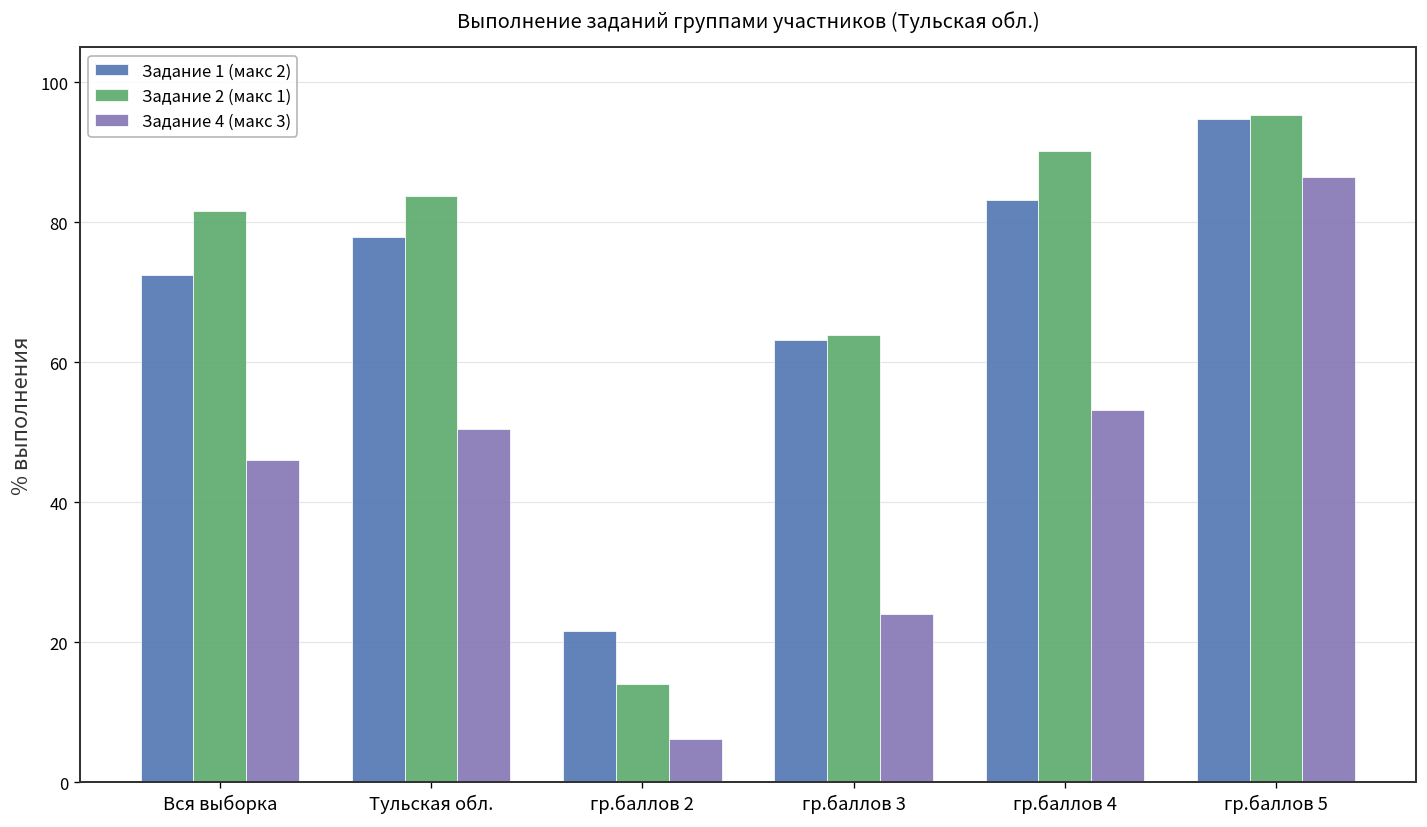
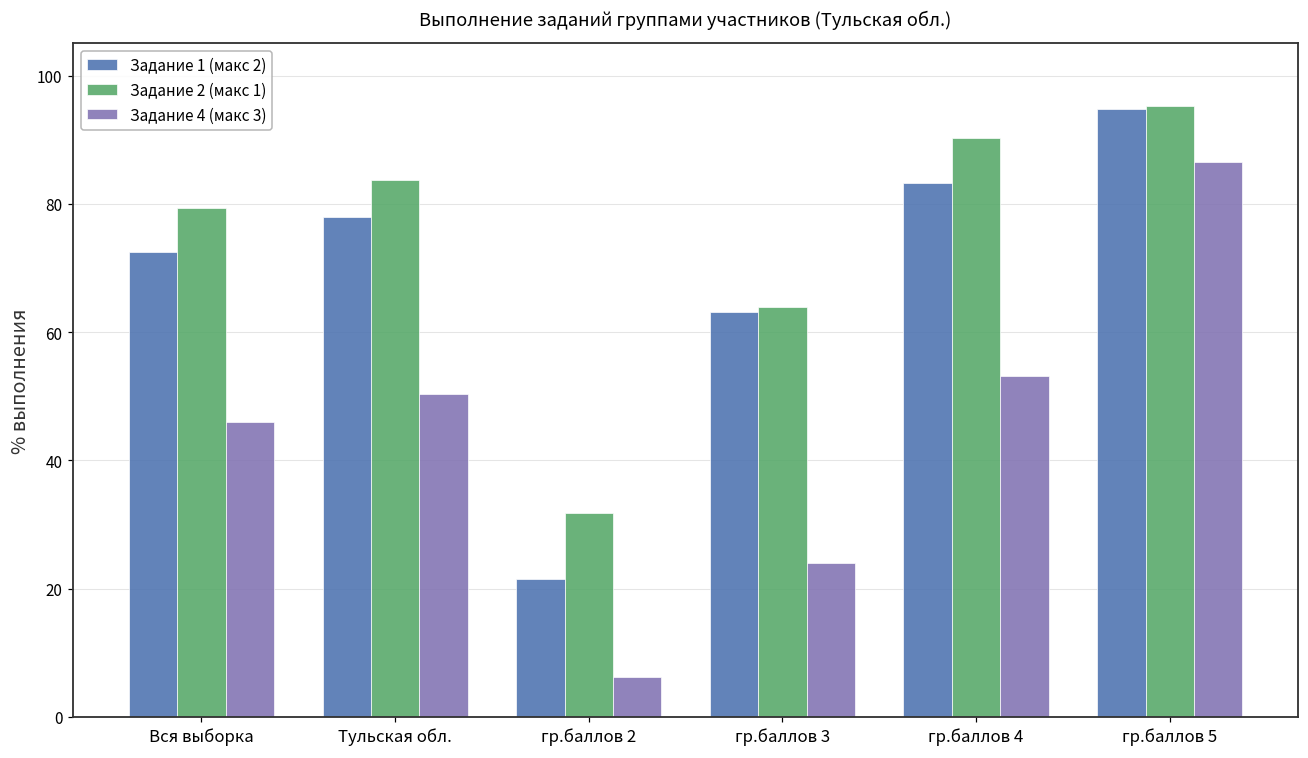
  {
    "Задание 2 (макс 1)": {
-     "Вся выборка": 82,
+     "Вся выборка": 79,
      "Тульская обл.": 84,
-     "гр.баллов 2": 14,
+     "гр.баллов 2": 32,
      "гр.баллов 3": 64,
      "гр.баллов 4": 90,
      "гр.баллов 5": 95
    }
  }
